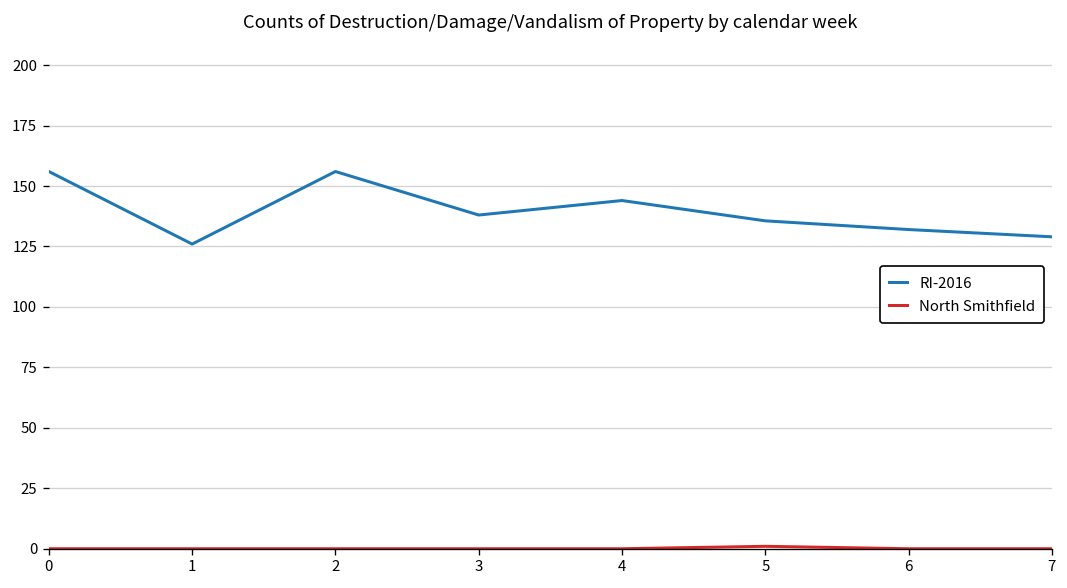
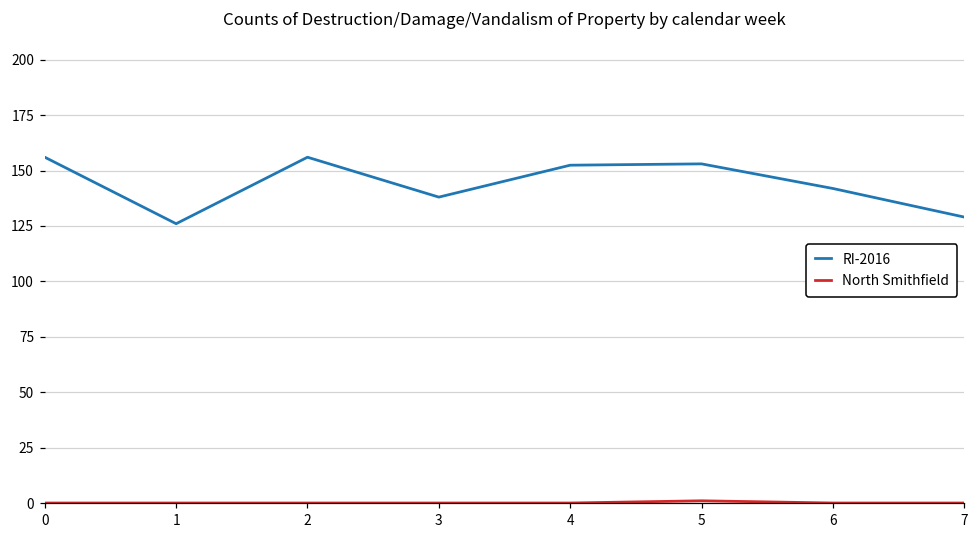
  {
    "RI-2016": {
      "0": 156,
      "1": 126,
      "2": 156,
      "3": 138,
-     "4": 144,
-     "5": 136,
-     "6": 132,
+     "4": 152,
+     "5": 153,
+     "6": 142,
      "7": 129
    },
    "North Smithfield": {
      "0": 0,
      "1": 0,
      "2": 0,
      "3": 0,
      "4": 0,
      "5": 1,
      "6": 0,
      "7": 0
    }
  }
